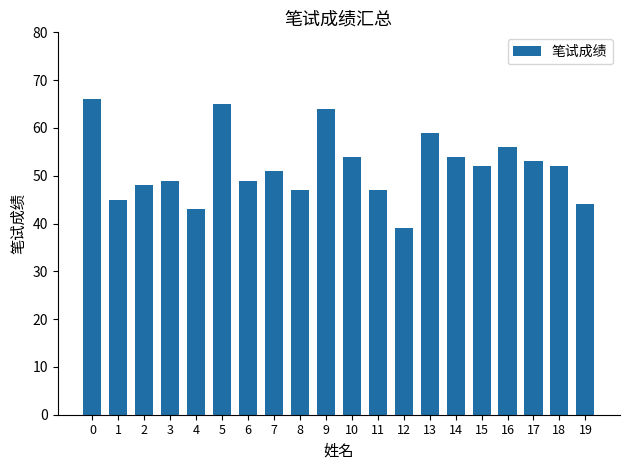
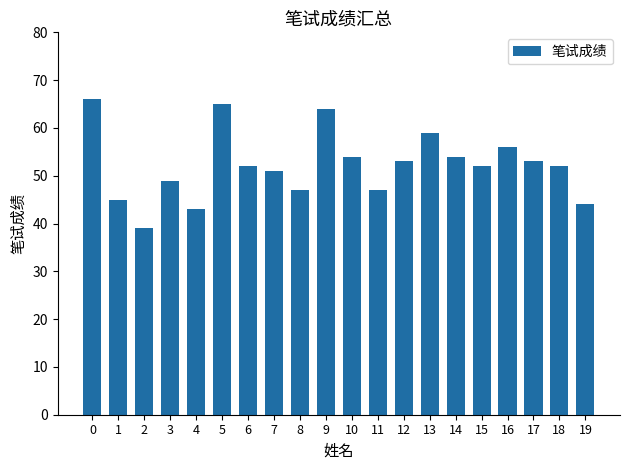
  {
    "0": 66,
    "1": 45,
-   "2": 48,
+   "2": 39,
    "3": 49,
    "4": 43,
    "5": 65,
-   "6": 49,
+   "6": 52,
    "7": 51,
    "8": 47,
    "9": 64,
    "10": 54,
    "11": 47,
-   "12": 39,
+   "12": 53,
    "13": 59,
    "14": 54,
    "15": 52,
    "16": 56,
    "17": 53,
    "18": 52,
    "19": 44
  }
